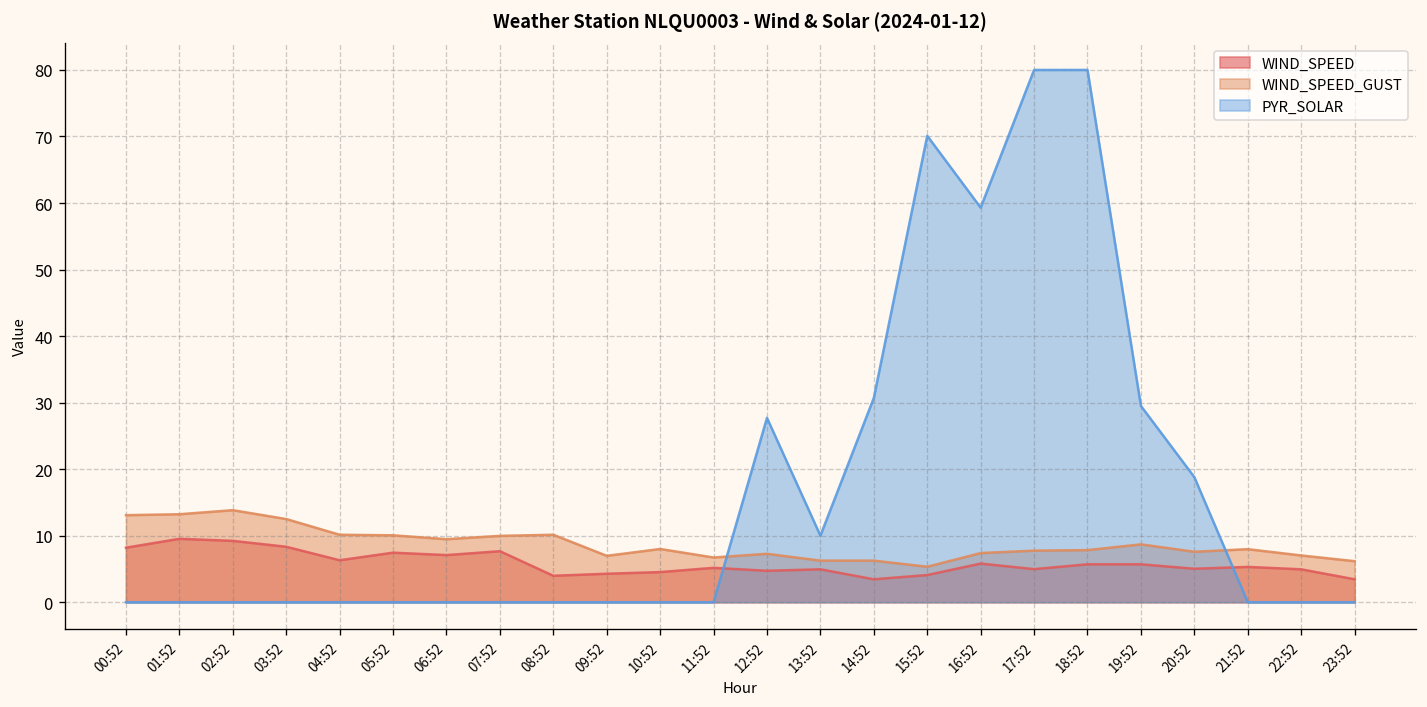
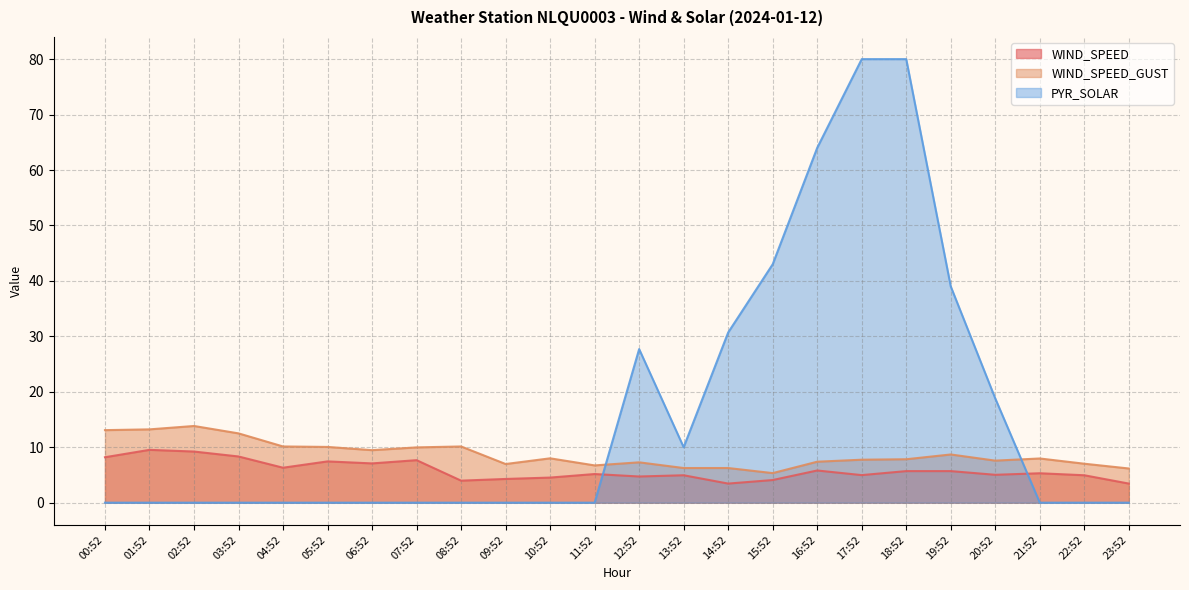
  {
    "PYR_SOLAR": {
      "00:52": 0,
      "01:52": 0,
      "02:52": 0,
      "03:52": 0,
      "04:52": 0,
      "05:52": 0,
      "06:52": 0,
      "07:52": 0,
      "08:52": 0,
      "09:52": 0,
      "10:52": 0,
      "11:52": 0,
      "12:52": 28,
      "13:52": 10,
      "14:52": 31,
-     "15:52": 70,
-     "16:52": 59,
+     "15:52": 43,
+     "16:52": 64,
      "17:52": 80,
      "18:52": 80,
-     "19:52": 30,
+     "19:52": 39,
      "20:52": 19,
      "21:52": 0,
      "22:52": 0,
      "23:52": 0
    }
  }
